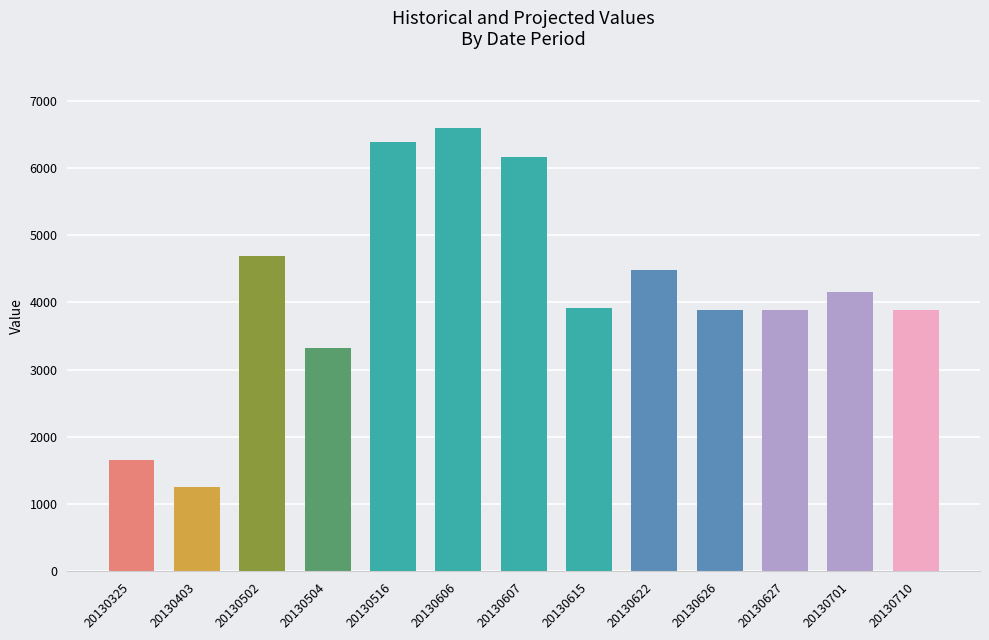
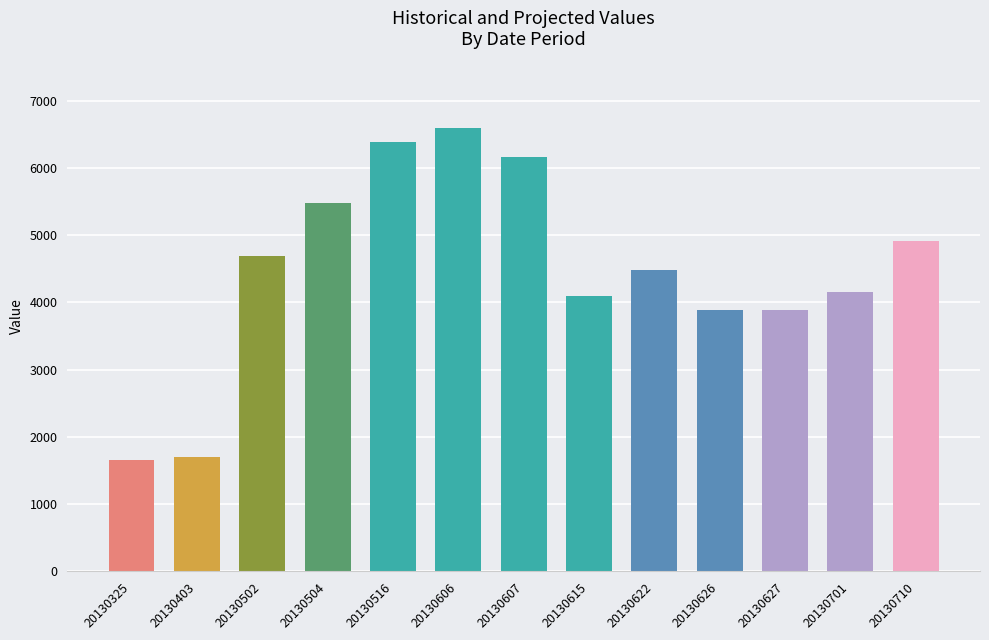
  {
    "20130325": 1700,
-   "20130403": 1300,
+   "20130403": 1700,
    "20130502": 4700,
-   "20130504": 3300,
+   "20130504": 5500,
    "20130516": 6400,
    "20130606": 6600,
    "20130607": 6200,
-   "20130615": 3900,
+   "20130615": 4100,
    "20130622": 4500,
    "20130626": 3900,
    "20130627": 3900,
    "20130701": 4200,
-   "20130710": 3900
+   "20130710": 4900
  }
